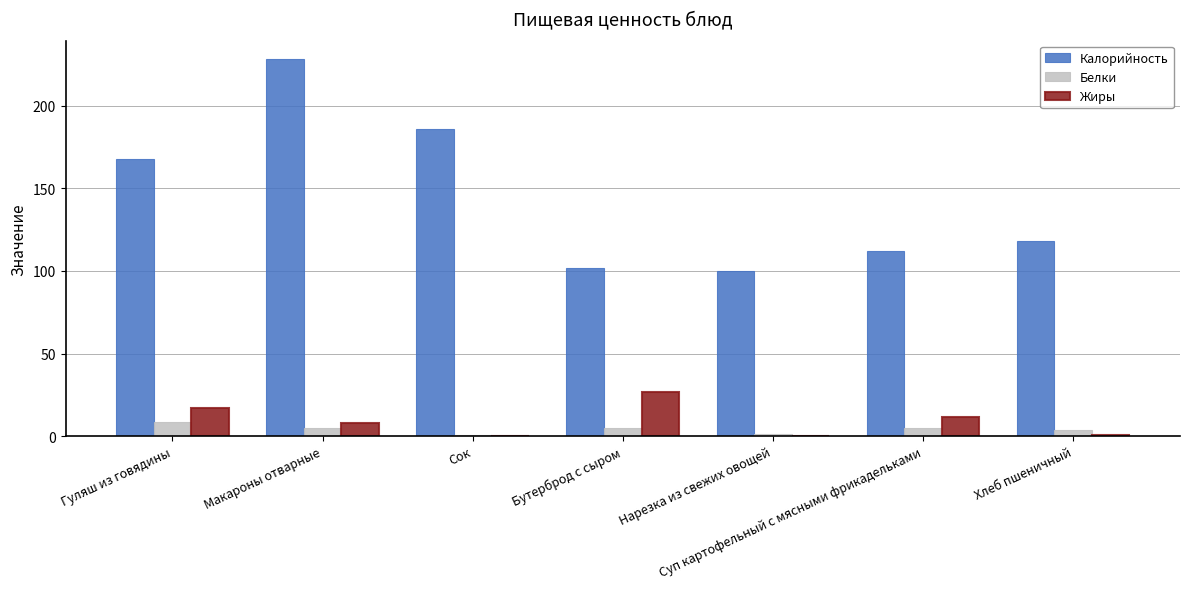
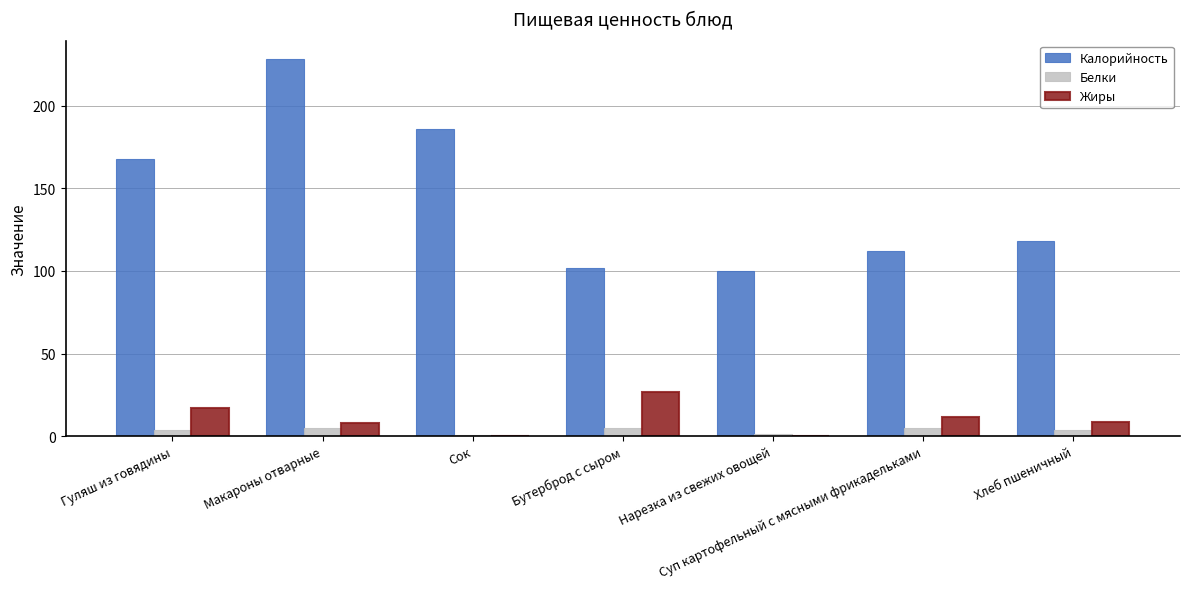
  {
    "Калорийность": {
      "Гуляш из говядины": 168,
      "Макароны отварные": 228,
      "Сок": 186,
      "Бутерброд с сыром": 102,
      "Нарезка из свежих овощей": 100,
      "Суп картофельный с мясными фрикадельками": 112,
      "Хлеб пшеничный": 118
    },
    "Белки": {
-     "Гуляш из говядины": 9,
+     "Гуляш из говядины": 4,
      "Макароны отварные": 5,
      "Бутерброд с сыром": 5,
      "Суп картофельный с мясными фрикадельками": 5,
      "Хлеб пшеничный": 4
    },
    "Жиры": {
      "Гуляш из говядины": 17,
      "Макароны отварные": 8,
      "Сок": 0,
      "Бутерброд с сыром": 27,
      "Суп картофельный с мясными фрикадельками": 12,
-     "Хлеб пшеничный": 1
+     "Хлеб пшеничный": 8
    }
  }
